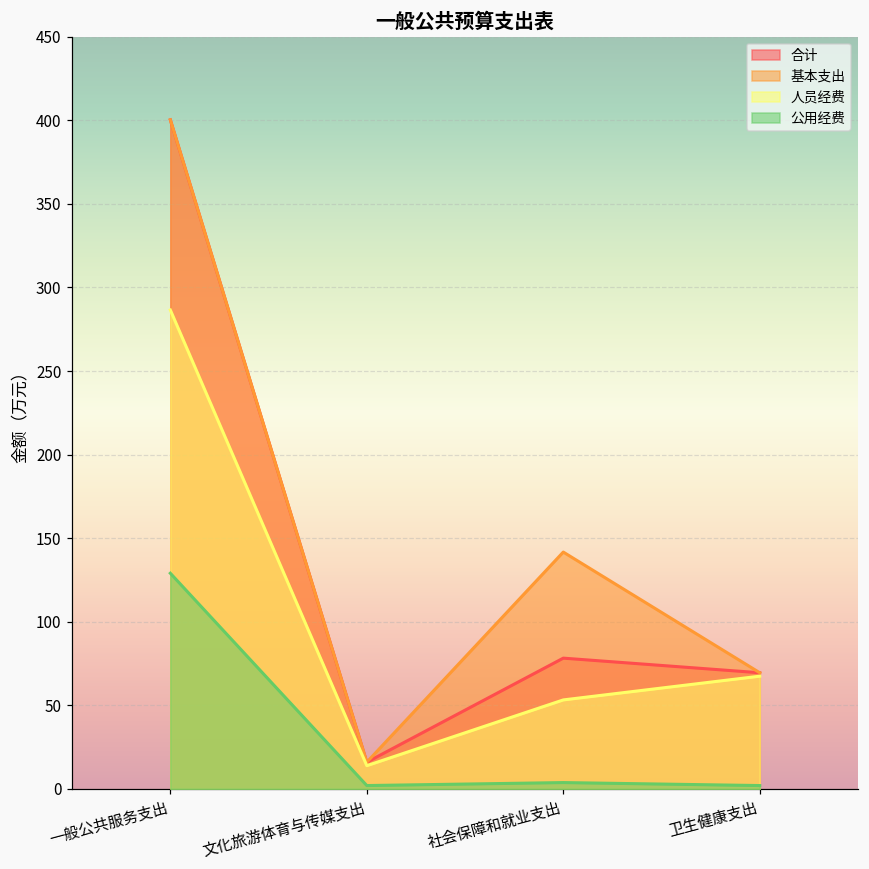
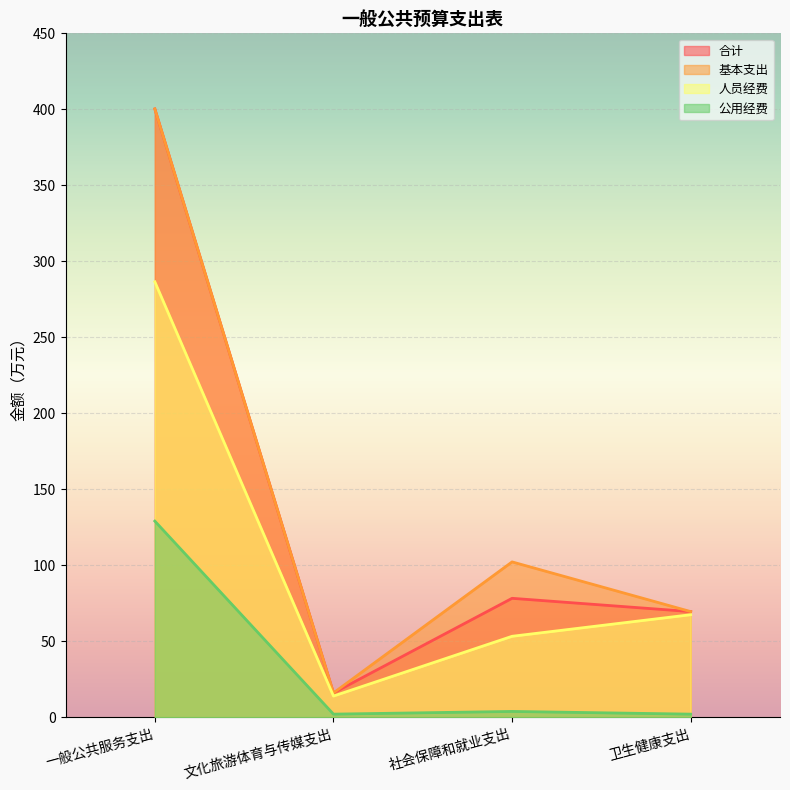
  {
    "合计": {
      "社会保障和就业支出": 78
    },
    "基本支出": {
-     "社会保障和就业支出": 142
+     "社会保障和就业支出": 102
    },
    "人员经费": {
      "一般公共服务支出": 287,
      "文化旅游体育与传媒支出": 14,
      "社会保障和就业支出": 53,
      "卫生健康支出": 67
    },
    "公用经费": {
      "一般公共服务支出": 129,
      "文化旅游体育与传媒支出": 2,
      "社会保障和就业支出": 4,
      "卫生健康支出": 2
    }
  }
